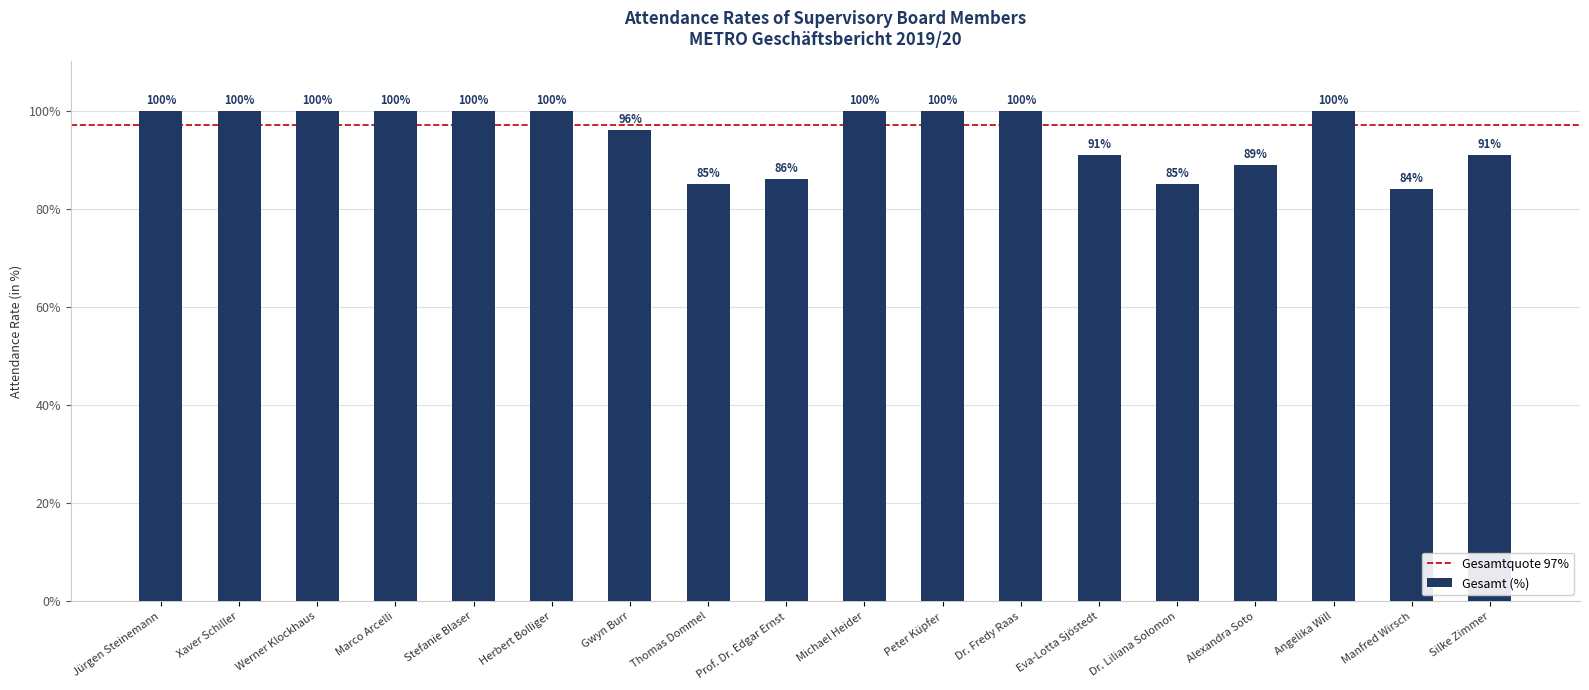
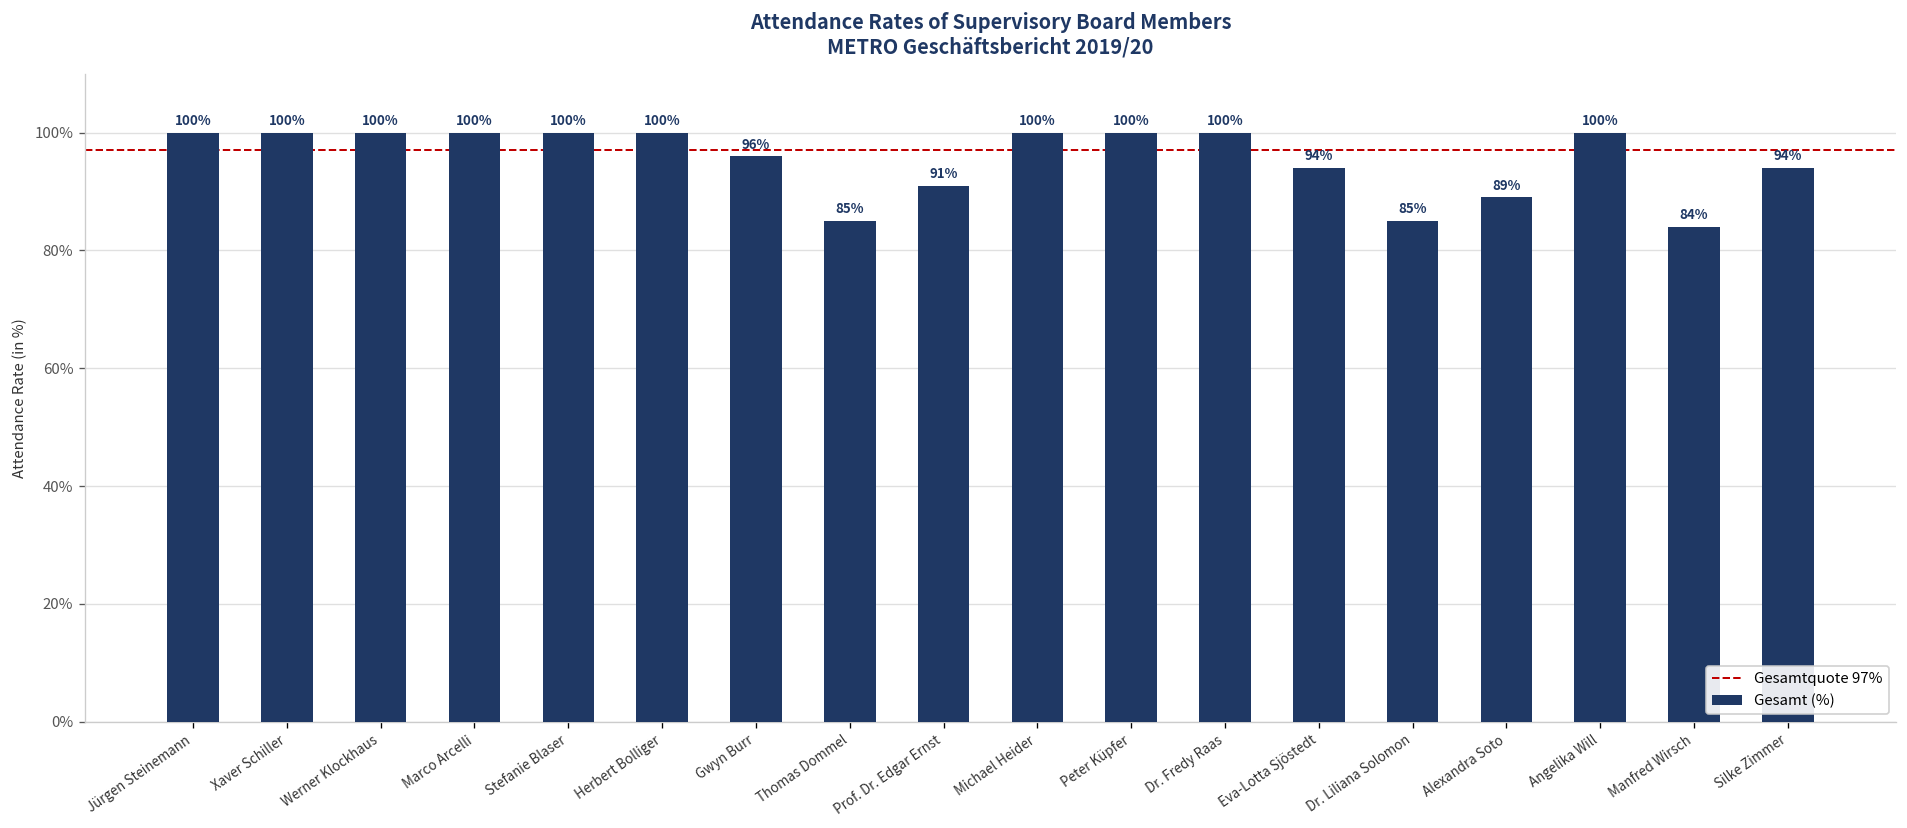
  {
    "Jürgen Steinemann": "100%",
    "Xaver Schiller": "100%",
    "Werner Klockhaus": "100%",
    "Marco Arcelli": "100%",
    "Stefanie Blaser": "100%",
    "Herbert Bolliger": "100%",
    "Gwyn Burr": "96%",
    "Thomas Dommel": "85%",
-   "Prof. Dr. Edgar Ernst": "86%",
+   "Prof. Dr. Edgar Ernst": "91%",
    "Michael Heider": "100%",
    "Peter Küpfer": "100%",
    "Dr. Fredy Raas": "100%",
-   "Eva-Lotta Sjöstedt": "91%",
+   "Eva-Lotta Sjöstedt": "94%",
    "Dr. Liliana Solomon": "85%",
    "Alexandra Soto": "89%",
    "Angelika Will": "100%",
    "Manfred Wirsch": "84%",
-   "Silke Zimmer": "91%"
+   "Silke Zimmer": "94%"
  }
